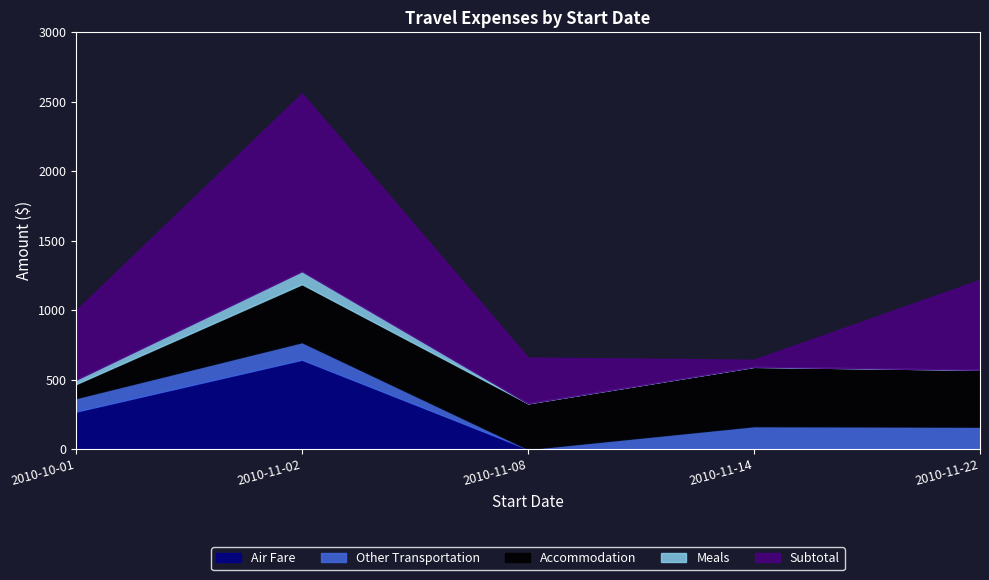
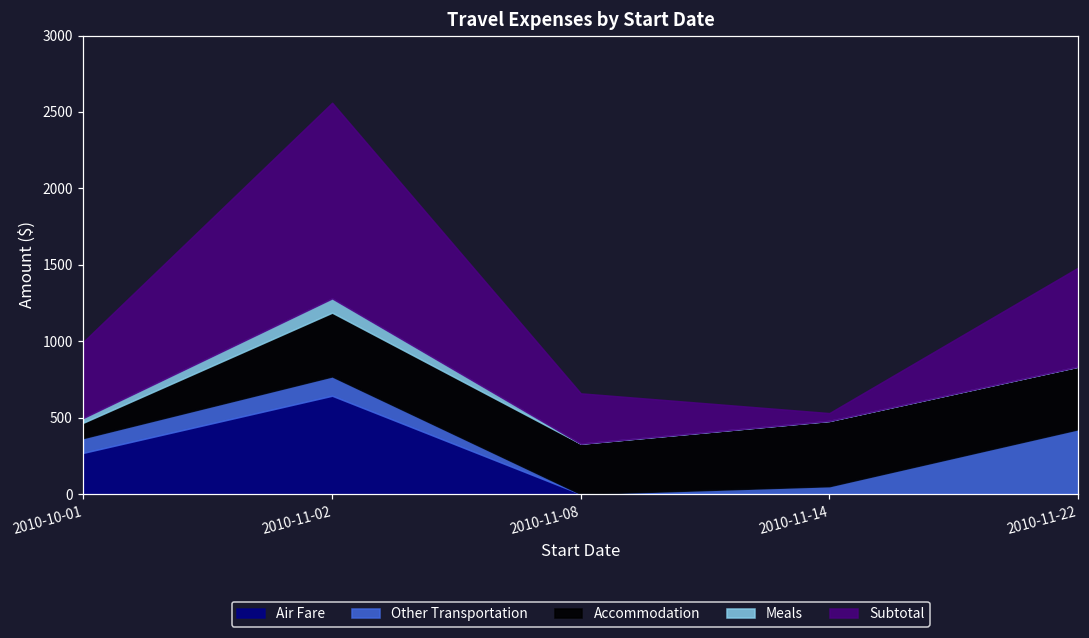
  {
    "Air Fare": {
      "2010-10-01": 270,
      "2010-11-02": 640,
      "2010-11-14": 0,
      "2010-11-22": 0
    },
    "Other Transportation": {
      "2010-10-01": 100,
      "2010-11-02": 130,
-     "2010-11-14": 160,
-     "2010-11-22": 160
+     "2010-11-14": 50,
+     "2010-11-22": 420
    },
    "Accommodation": {
      "2010-10-01": 100,
      "2010-11-02": 420
    },
    "Meals": {
      "2010-10-01": 30,
      "2010-11-02": 90
    },
    "Subtotal": {
      "2010-10-01": 500,
      "2010-11-02": 1280,
      "2010-11-08": 330,
      "2010-11-14": 50,
      "2010-11-22": 650
    }
  }
